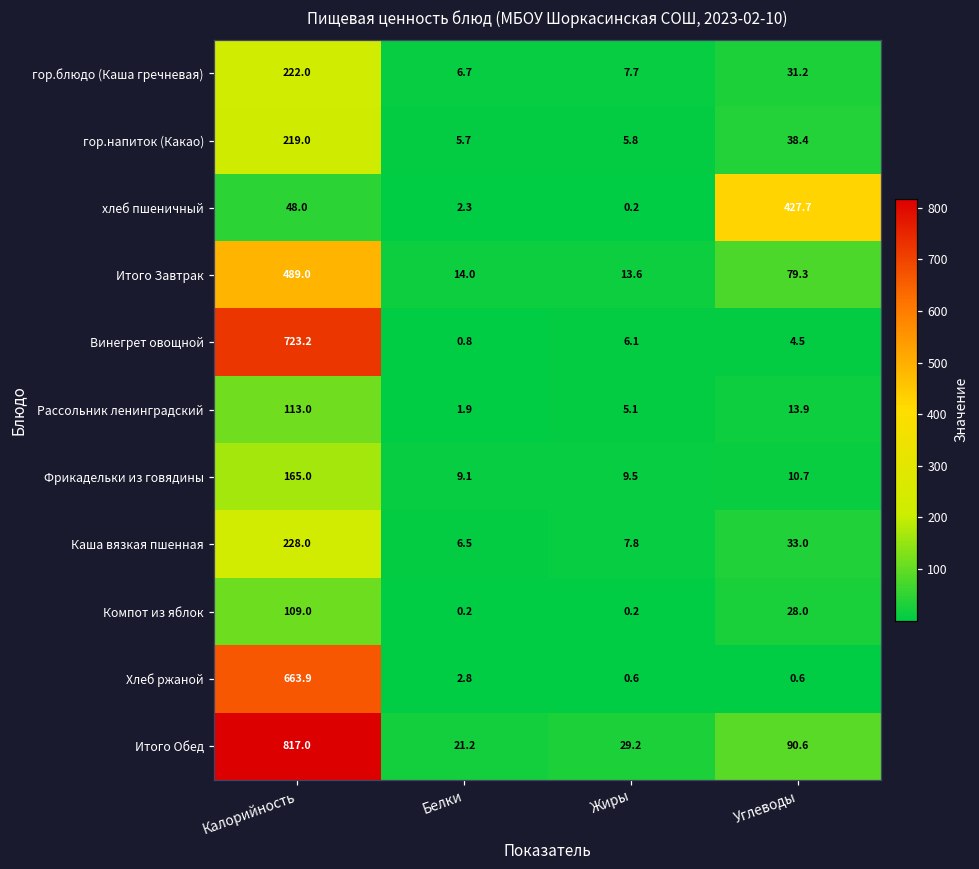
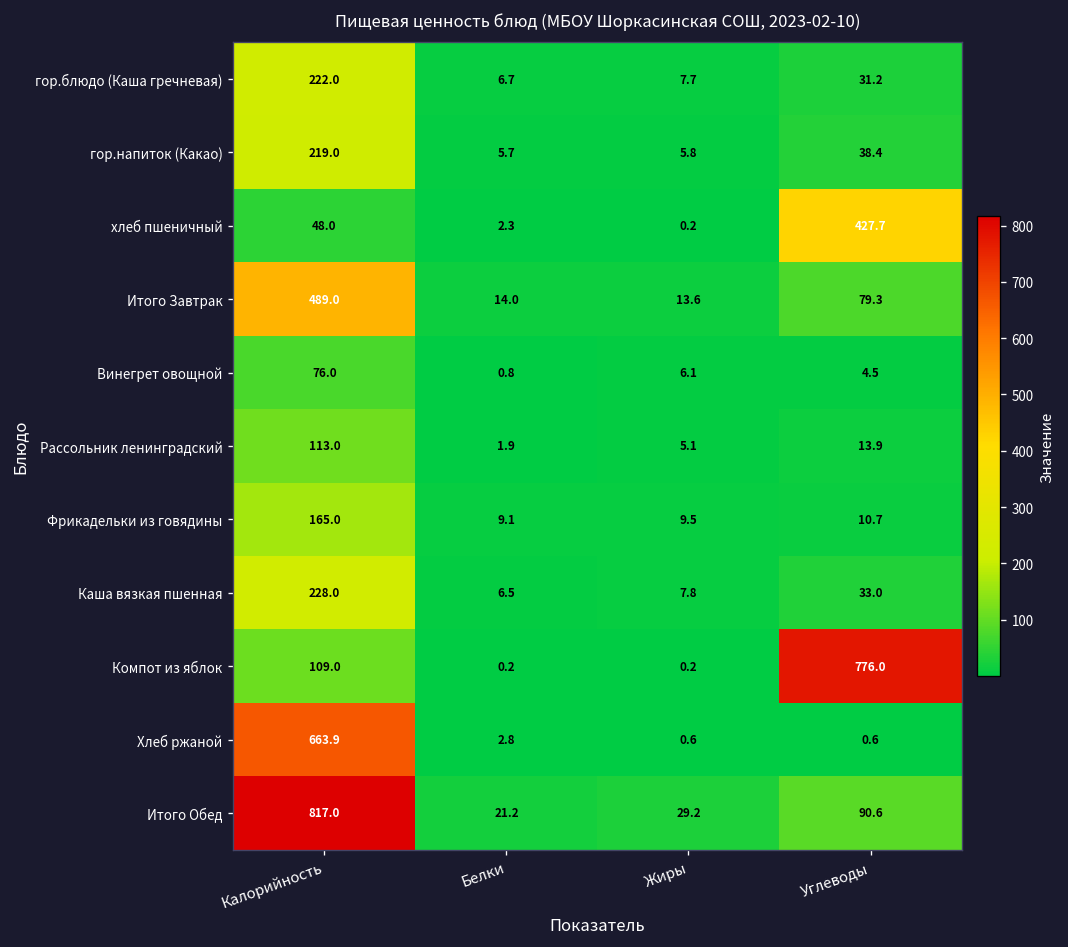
  {
    "гор.блюдо (Каша гречневая)": {
      "Калорийность": 222.0,
      "Белки": 6.7,
      "Жиры": 7.7,
      "Углеводы": 31.2
    },
    "гор.напиток (Какао)": {
      "Калорийность": 219.0,
      "Белки": 5.7,
      "Жиры": 5.8,
      "Углеводы": 38.4
    },
    "хлеб пшеничный": {
      "Калорийность": 48.0,
      "Белки": 2.3,
      "Жиры": 0.2,
      "Углеводы": 427.7
    },
    "Итого Завтрак": {
      "Калорийность": 489.0,
      "Белки": 14.0,
      "Жиры": 13.6,
      "Углеводы": 79.3
    },
    "Винегрет овощной": {
-     "Калорийность": 723.2,
+     "Калорийность": 76.0,
      "Белки": 0.8,
      "Жиры": 6.1,
      "Углеводы": 4.5
    },
    "Рассольник ленинградский": {
      "Калорийность": 113.0,
      "Белки": 1.9,
      "Жиры": 5.1,
      "Углеводы": 13.9
    },
    "Фрикадельки из говядины": {
      "Калорийность": 165.0,
      "Белки": 9.1,
      "Жиры": 9.5,
      "Углеводы": 10.7
    },
    "Каша вязкая пшенная": {
      "Калорийность": 228.0,
      "Белки": 6.5,
      "Жиры": 7.8,
      "Углеводы": 33.0
    },
    "Компот из яблок": {
      "Калорийность": 109.0,
      "Белки": 0.2,
      "Жиры": 0.2,
-     "Углеводы": 28.0
+     "Углеводы": 776.0
    },
    "Хлеб ржаной": {
      "Калорийность": 663.9,
      "Белки": 2.8,
      "Жиры": 0.6,
      "Углеводы": 0.6
    },
    "Итого Обед": {
      "Калорийность": 817.0,
      "Белки": 21.2,
      "Жиры": 29.2,
      "Углеводы": 90.6
    }
  }
